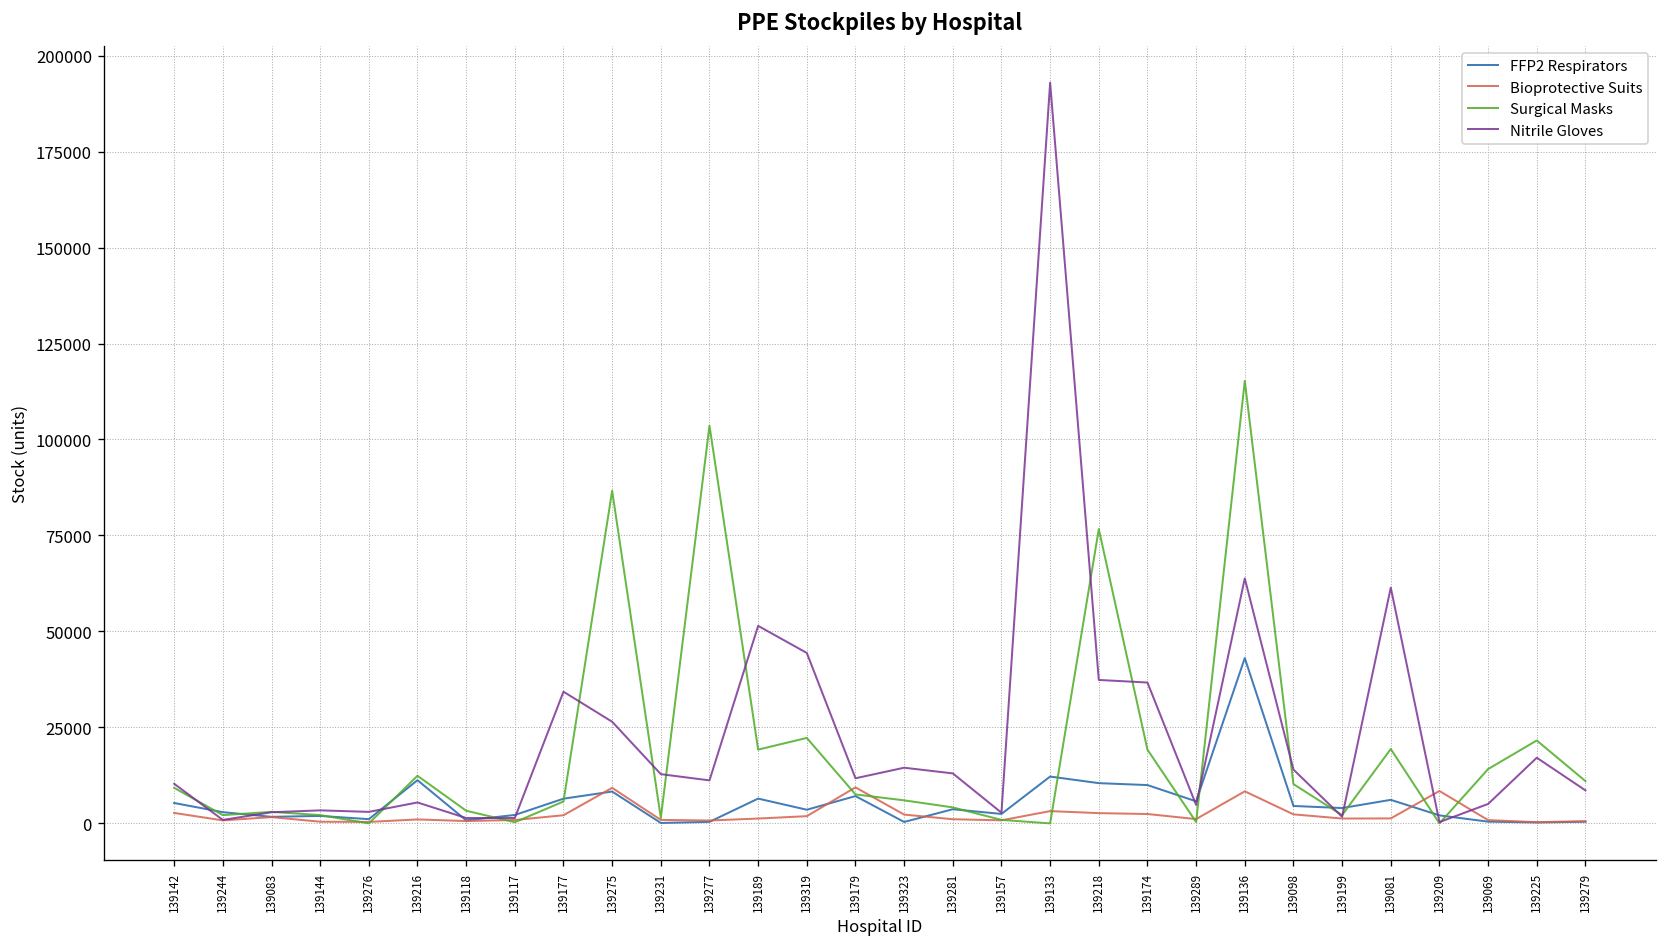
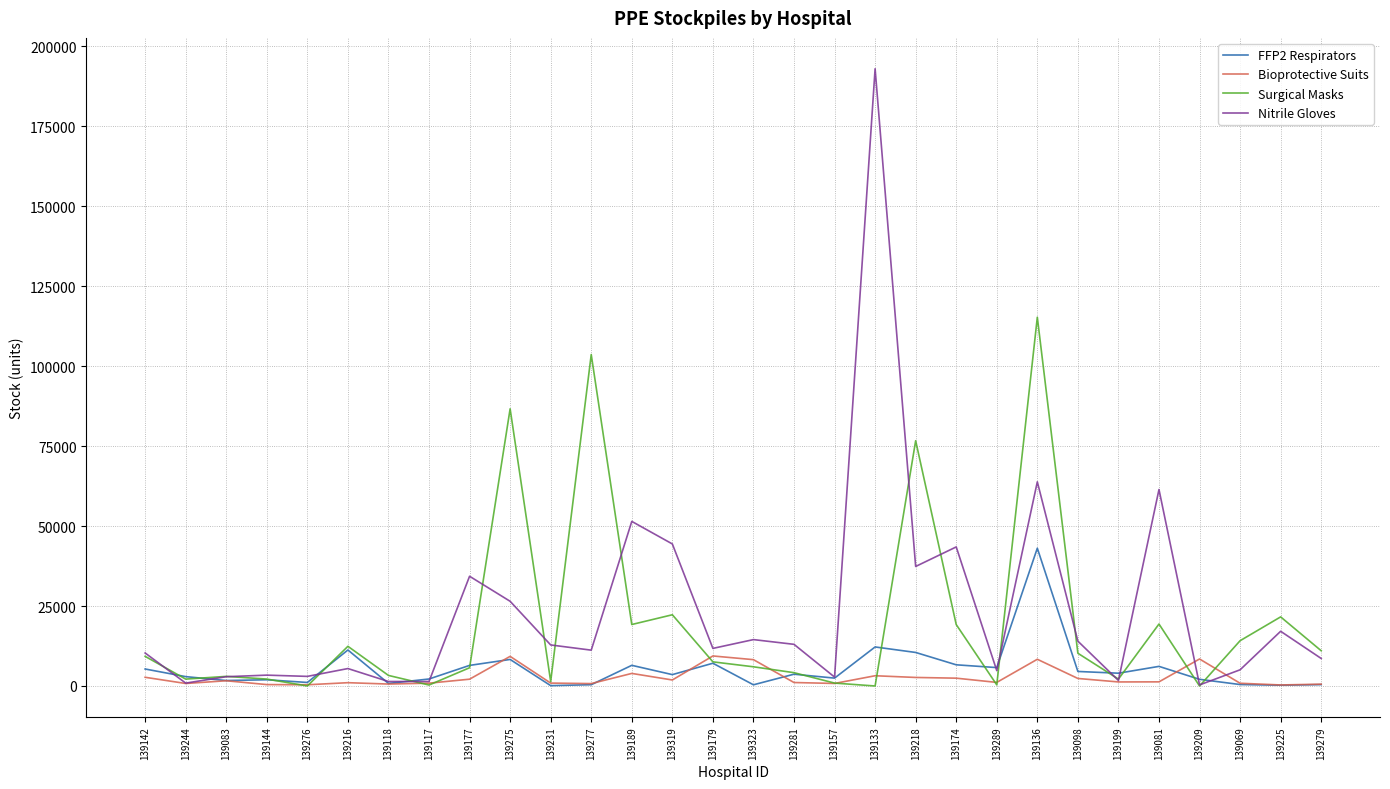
  {
    "FFP2 Respirators": {
      "139142": 5000,
      "139216": 11000,
      "139275": 8000,
      "139189": 6000,
      "139319": 4000,
      "139323": 0,
      "139133": 12000,
      "139218": 10000,
-     "139174": 10000,
+     "139174": 7000,
      "139289": 6000,
      "139136": 43000,
      "139098": 5000,
      "139199": 4000,
      "139081": 6000,
      "139209": 2000
    },
    "Bioprotective Suits": {
      "139142": 3000,
      "139144": 0,
      "139216": 1000,
      "139177": 2000,
      "139275": 9000,
-     "139189": 1000,
+     "139189": 4000,
      "139319": 2000,
      "139179": 9000,
-     "139323": 2000,
+     "139323": 8000,
      "139281": 1000,
      "139133": 3000,
      "139218": 3000,
      "139174": 2000,
      "139136": 8000,
      "139098": 2000,
      "139081": 1000,
      "139209": 8000
    },
    "Surgical Masks": {
      "139142": 9000,
      "139216": 12000,
      "139118": 3000,
      "139275": 87000,
      "139277": 104000,
      "139189": 19000,
      "139319": 22000,
      "139323": 6000,
      "139133": 0,
      "139218": 77000,
      "139174": 19000,
      "139136": 115000,
      "139098": 10000,
      "139081": 19000,
      "139069": 14000,
      "139225": 22000,
      "139279": 11000
    },
    "Nitrile Gloves": {
      "139142": 10000,
      "139144": 3000,
      "139276": 3000,
      "139216": 5000,
      "139177": 34000,
      "139275": 26000,
      "139231": 13000,
      "139277": 11000,
      "139189": 51000,
      "139319": 44000,
      "139179": 12000,
      "139323": 15000,
      "139281": 13000,
      "139133": 193000,
      "139218": 37000,
-     "139174": 37000,
+     "139174": 43000,
      "139289": 5000,
      "139136": 64000,
      "139098": 14000,
      "139081": 61000,
      "139069": 5000,
      "139225": 17000,
      "139279": 9000
    }
  }
